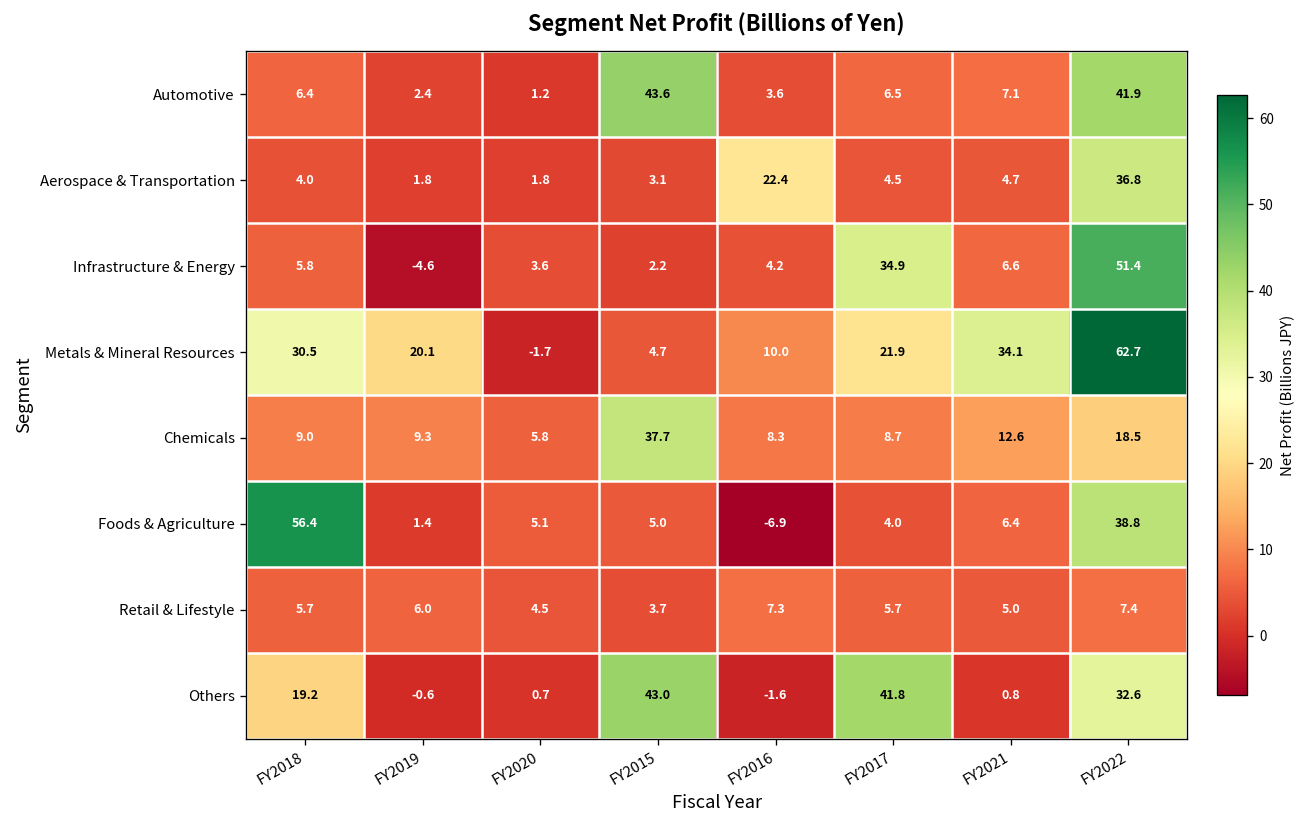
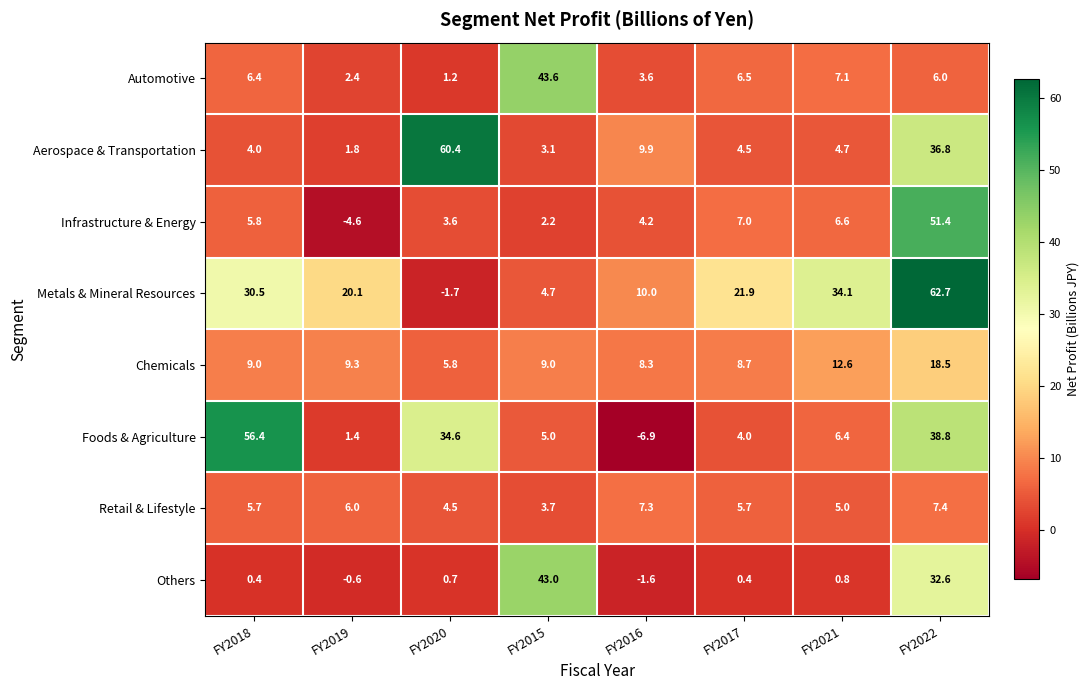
  {
    "Automotive": {
      "FY2018": 6.4,
      "FY2019": 2.4,
      "FY2020": 1.2,
      "FY2015": 43.6,
      "FY2016": 3.6,
      "FY2017": 6.5,
      "FY2021": 7.1,
-     "FY2022": 41.9
+     "FY2022": 6.0
    },
    "Aerospace & Transportation": {
      "FY2018": 4.0,
      "FY2019": 1.8,
-     "FY2020": 1.8,
+     "FY2020": 60.4,
      "FY2015": 3.1,
-     "FY2016": 22.4,
+     "FY2016": 9.9,
      "FY2017": 4.5,
      "FY2021": 4.7,
      "FY2022": 36.8
    },
    "Infrastructure & Energy": {
      "FY2018": 5.8,
      "FY2019": -4.6,
      "FY2020": 3.6,
      "FY2015": 2.2,
      "FY2016": 4.2,
-     "FY2017": 34.9,
+     "FY2017": 7.0,
      "FY2021": 6.6,
      "FY2022": 51.4
    },
    "Metals & Mineral Resources": {
      "FY2018": 30.5,
      "FY2019": 20.1,
      "FY2020": -1.7,
      "FY2015": 4.7,
      "FY2016": 10.0,
      "FY2017": 21.9,
      "FY2021": 34.1,
      "FY2022": 62.7
    },
    "Chemicals": {
      "FY2018": 9.0,
      "FY2019": 9.3,
      "FY2020": 5.8,
-     "FY2015": 37.7,
+     "FY2015": 9.0,
      "FY2016": 8.3,
      "FY2017": 8.7,
      "FY2021": 12.6,
      "FY2022": 18.5
    },
    "Foods & Agriculture": {
      "FY2018": 56.4,
      "FY2019": 1.4,
-     "FY2020": 5.1,
+     "FY2020": 34.6,
      "FY2015": 5.0,
      "FY2016": -6.9,
      "FY2017": 4.0,
      "FY2021": 6.4,
      "FY2022": 38.8
    },
    "Retail & Lifestyle": {
      "FY2018": 5.7,
      "FY2019": 6.0,
      "FY2020": 4.5,
      "FY2015": 3.7,
      "FY2016": 7.3,
      "FY2017": 5.7,
      "FY2021": 5.0,
      "FY2022": 7.4
    },
    "Others": {
-     "FY2018": 19.2,
+     "FY2018": 0.4,
      "FY2019": -0.6,
      "FY2020": 0.7,
      "FY2015": 43.0,
      "FY2016": -1.6,
-     "FY2017": 41.8,
+     "FY2017": 0.4,
      "FY2021": 0.8,
      "FY2022": 32.6
    }
  }
